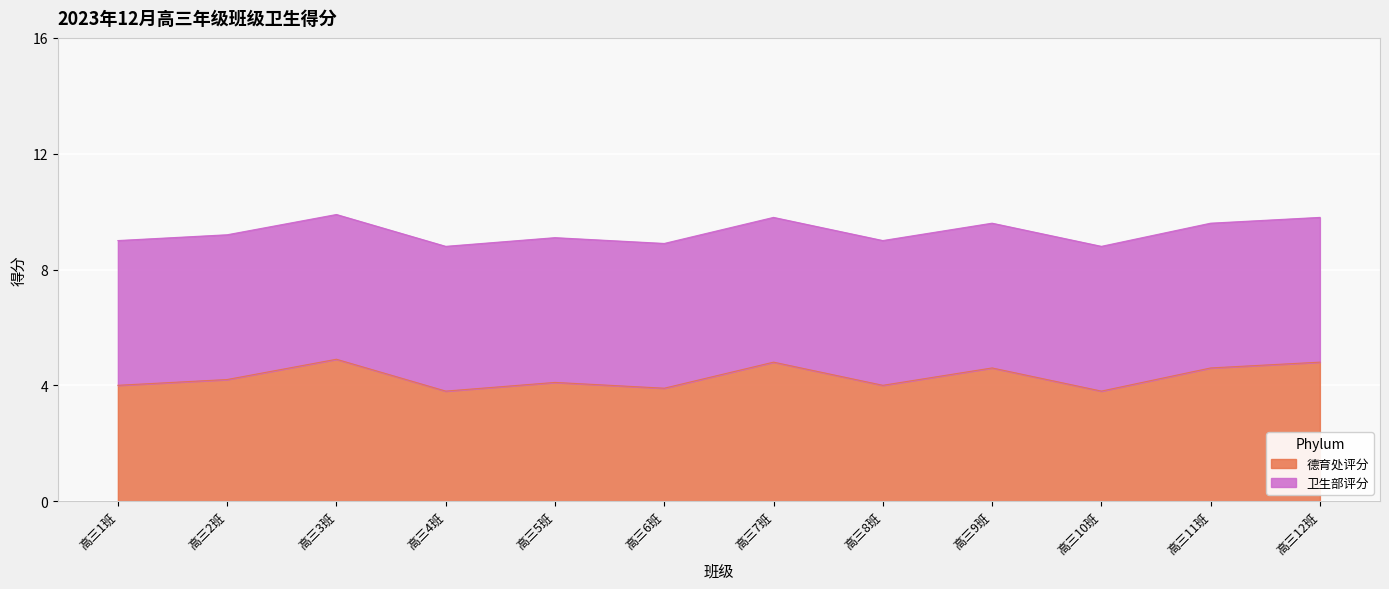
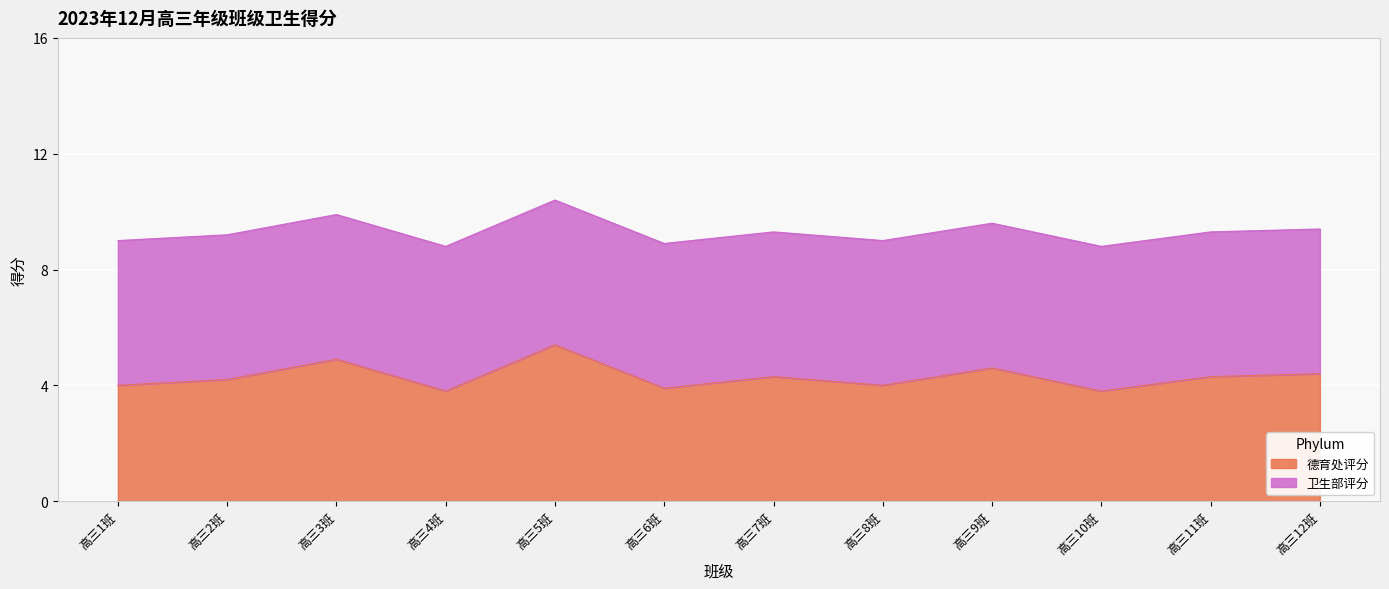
  {
    "德育处评分": {
      "高三1班": 4.0,
      "高三2班": 4.2,
      "高三3班": 4.9,
      "高三4班": 3.8,
-     "高三5班": 4.1,
+     "高三5班": 5.4,
      "高三6班": 3.9,
-     "高三7班": 4.8,
+     "高三7班": 4.3,
      "高三8班": 4.0,
      "高三9班": 4.6,
      "高三10班": 3.8,
-     "高三11班": 4.6,
-     "高三12班": 4.8
+     "高三11班": 4.3,
+     "高三12班": 4.4
    },
    "卫生部评分": {
      "高三1班": 5.0,
      "高三2班": 5.0,
      "高三3班": 5.0,
      "高三4班": 5.0,
      "高三5班": 5.0,
      "高三6班": 5.0,
      "高三7班": 5.0,
      "高三8班": 5.0,
      "高三9班": 5.0,
      "高三10班": 5.0,
      "高三11班": 5.0,
      "高三12班": 5.0
    }
  }
